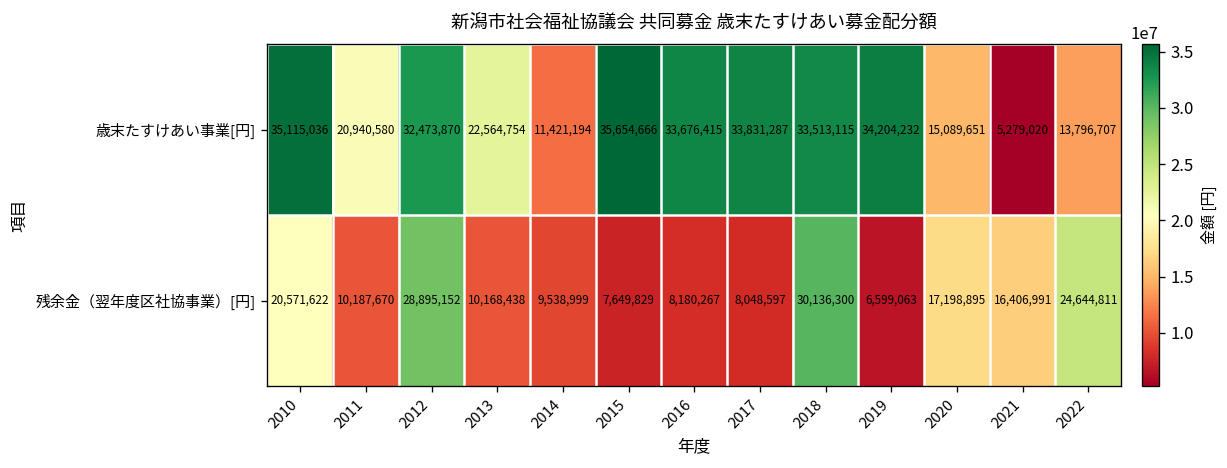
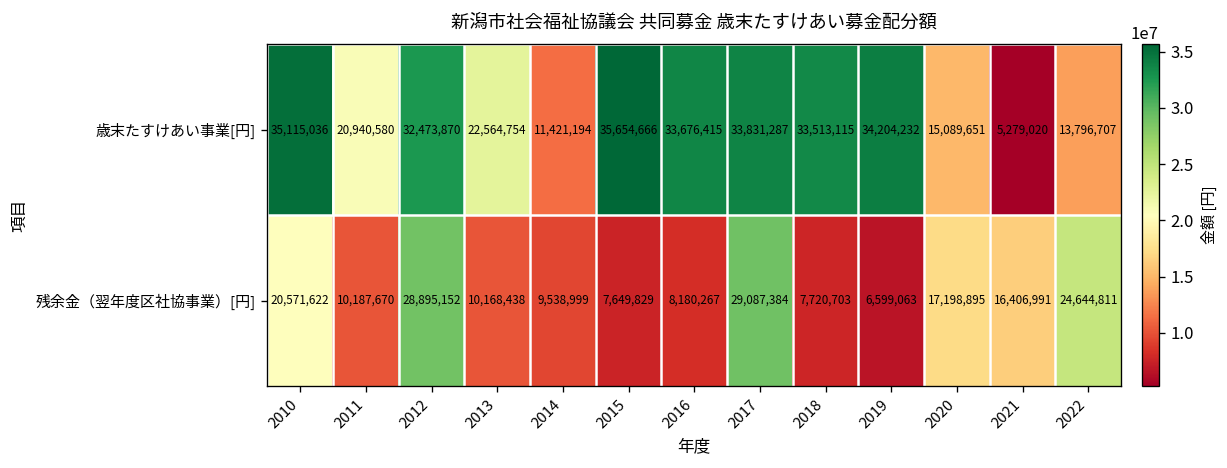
  {
    "歳末たすけあい事業[円]": {
      "2010": "35,115,036",
      "2011": "20,940,580",
      "2012": "32,473,870",
      "2013": "22,564,754",
      "2014": "11,421,194",
      "2015": "35,654,666",
      "2016": "33,676,415",
      "2017": "33,831,287",
      "2018": "33,513,115",
      "2019": "34,204,232",
      "2020": "15,089,651",
      "2021": "5,279,020",
      "2022": "13,796,707"
    },
    "残余金（翌年度区社協事業）[円]": {
      "2010": "20,571,622",
      "2011": "10,187,670",
      "2012": "28,895,152",
      "2013": "10,168,438",
      "2014": "9,538,999",
      "2015": "7,649,829",
      "2016": "8,180,267",
-     "2017": "8,048,597",
-     "2018": "30,136,300",
+     "2017": "29,087,384",
+     "2018": "7,720,703",
      "2019": "6,599,063",
      "2020": "17,198,895",
      "2021": "16,406,991",
      "2022": "24,644,811"
    }
  }
